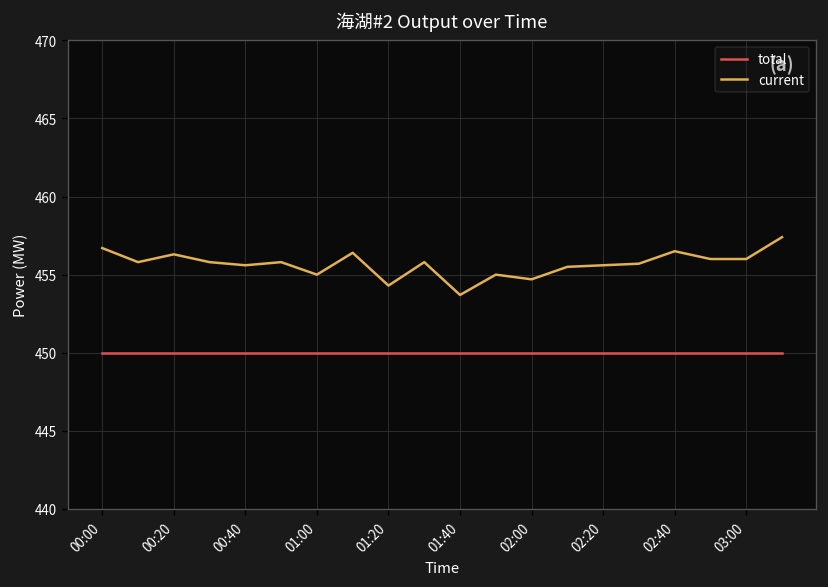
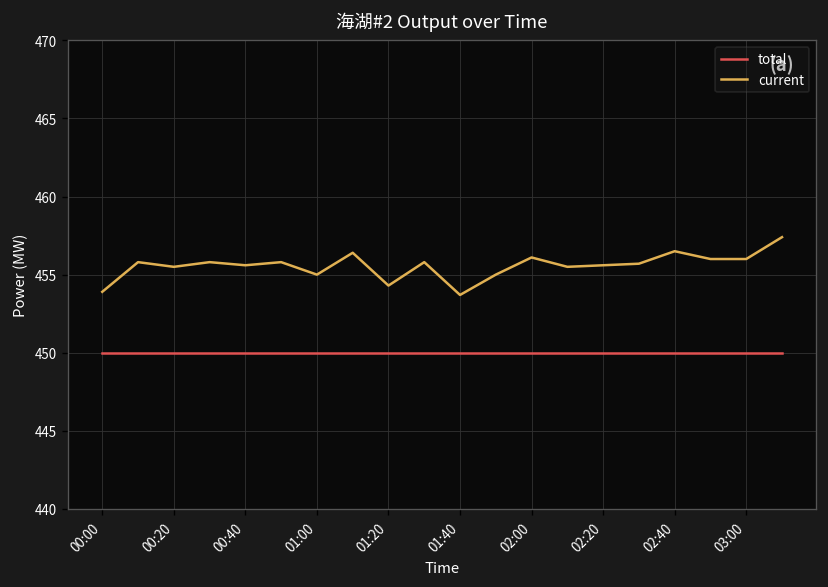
  {
    "total": {
      "00:00": 450.0,
      "00:20": 450.0,
      "00:40": 450.0,
      "01:00": 450.0,
      "01:20": 450.0,
      "01:40": 450.0,
      "02:00": 450.0,
      "02:20": 450.0,
      "02:40": 450.0,
      "03:00": 450.0
    },
    "current": {
-     "00:00": 456.7,
-     "00:20": 456.3,
+     "00:00": 453.9,
+     "00:20": 455.5,
      "00:40": 455.6,
      "01:00": 455.0,
      "01:20": 454.3,
      "01:40": 453.7,
-     "02:00": 454.7,
+     "02:00": 456.1,
      "02:20": 455.6,
      "02:40": 456.5,
      "03:00": 456.0
    }
  }
